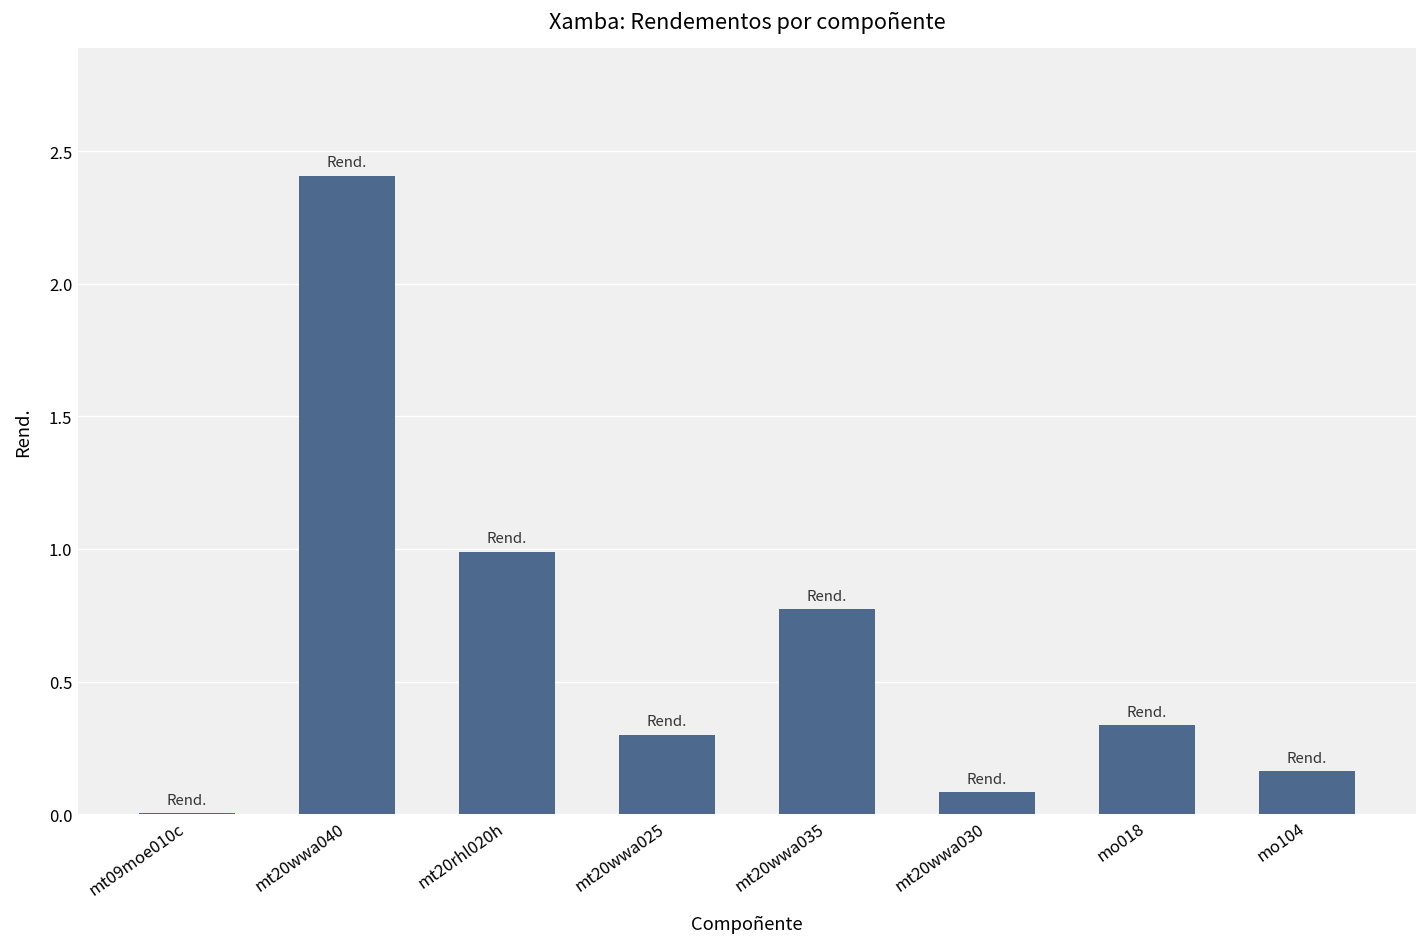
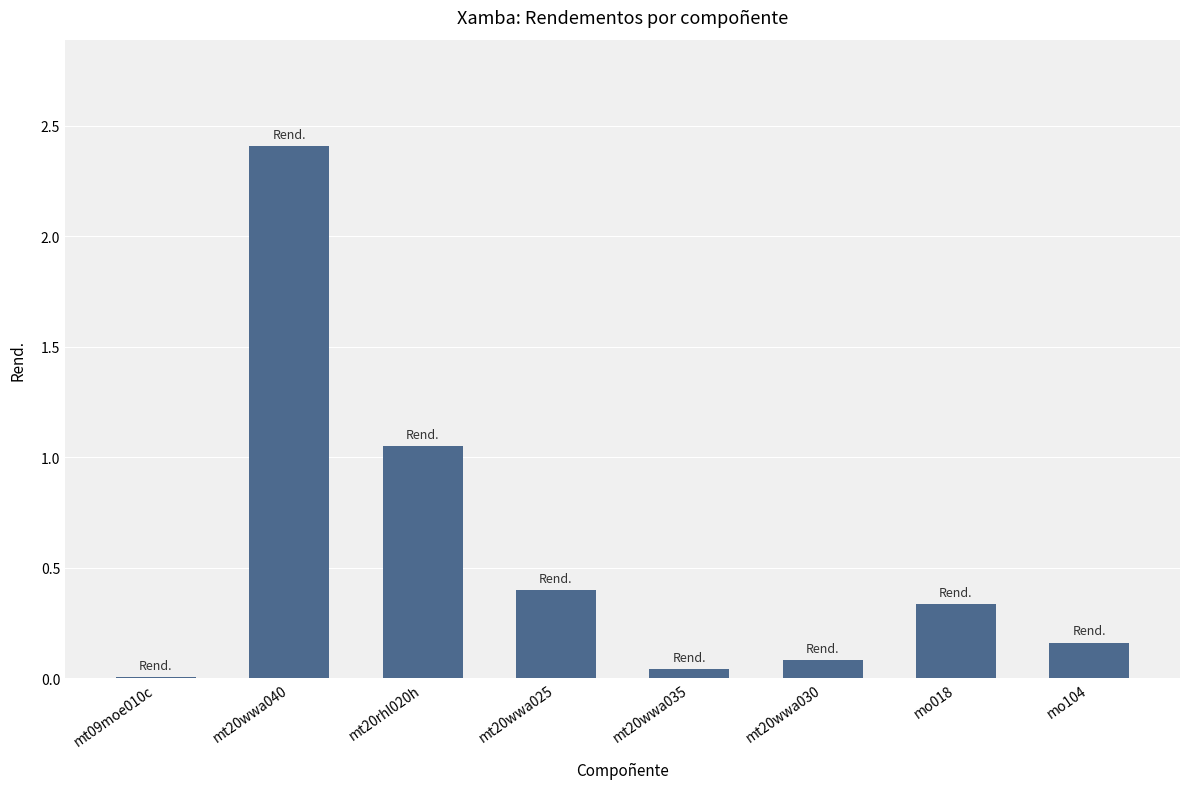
  {
    "mt20wwa040": 2.41,
-   "mt20rhl020h": 0.99,
-   "mt20wwa025": 0.3,
-   "mt20wwa035": 0.77,
+   "mt20rhl020h": 1.05,
+   "mt20wwa025": 0.4,
+   "mt20wwa035": 0.04,
    "mt20wwa030": 0.08,
    "mo018": 0.34,
    "mo104": 0.16
  }
